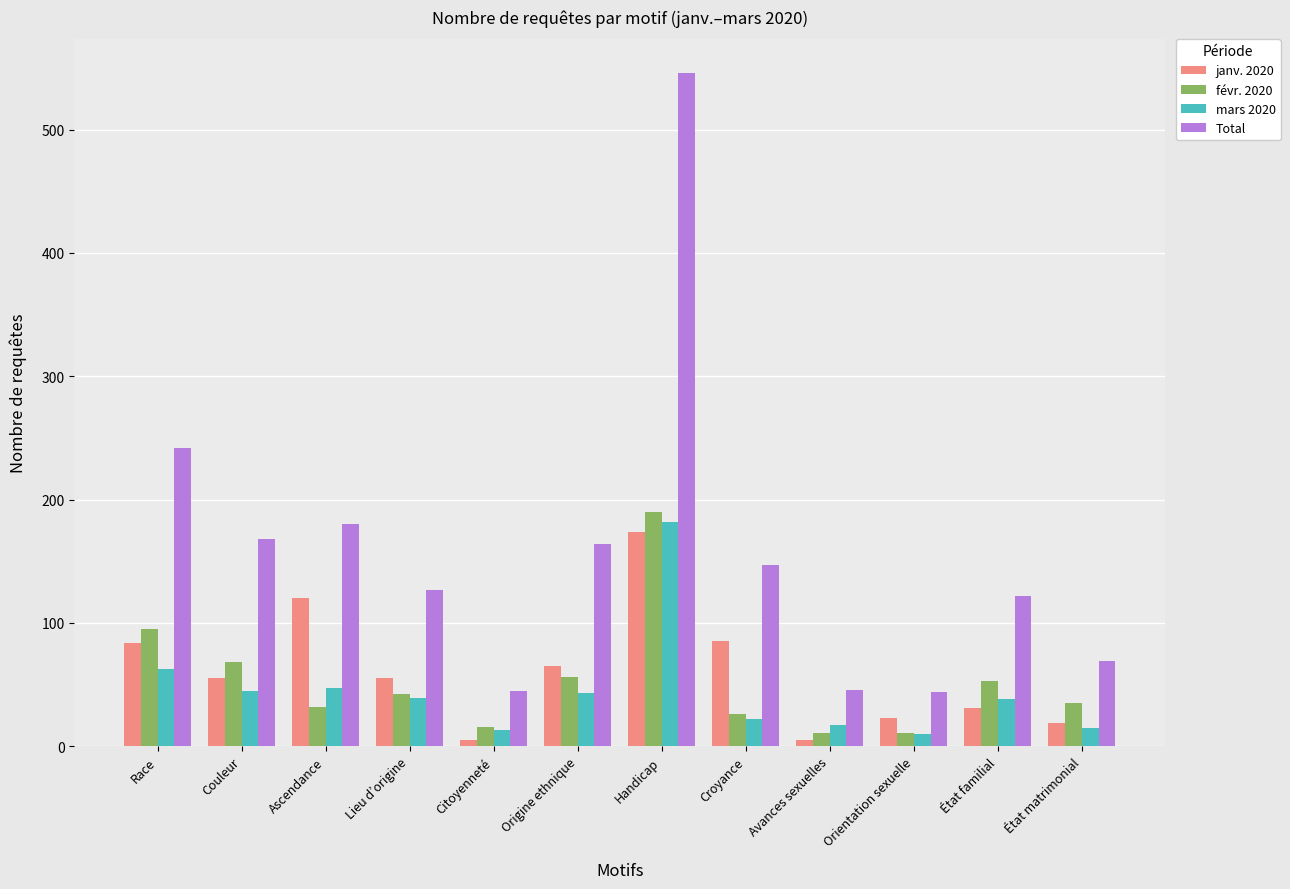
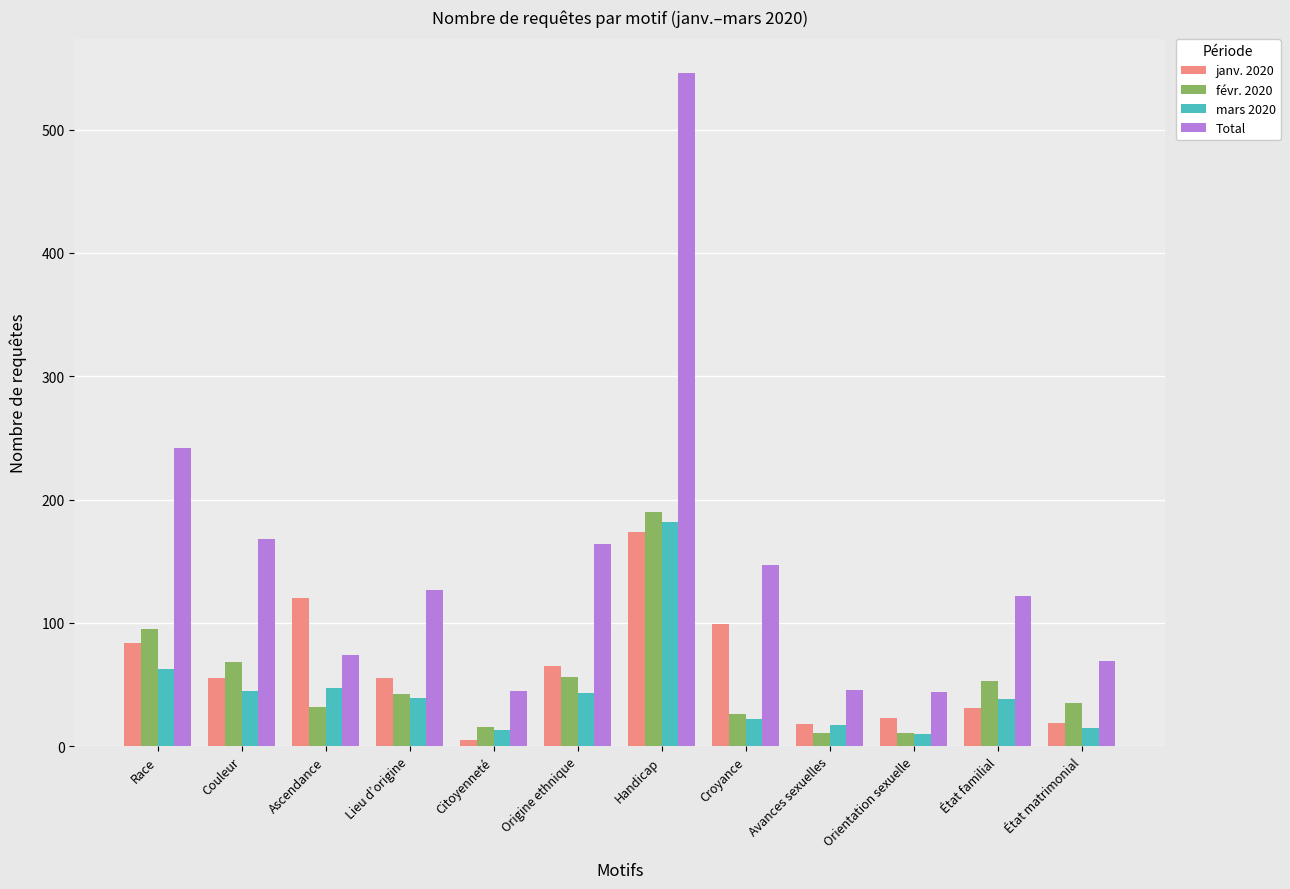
  {
    "janv. 2020": {
      "Race": 84,
      "Couleur": 55,
      "Ascendance": 120,
      "Lieu d’origine": 55,
      "Citoyenneté": 5,
      "Origine ethnique": 65,
      "Handicap": 174,
-     "Croyance": 85,
-     "Avances sexuelles": 5,
+     "Croyance": 99,
+     "Avances sexuelles": 18,
      "Orientation sexuelle": 23,
      "État familial": 31,
      "État matrimonial": 19
    },
    "févr. 2020": {
      "Race": 95,
      "Couleur": 68,
      "Ascendance": 32,
      "Lieu d’origine": 42,
      "Citoyenneté": 16,
      "Origine ethnique": 56,
      "Handicap": 190,
      "Croyance": 26,
      "Avances sexuelles": 11,
      "Orientation sexuelle": 11,
      "État familial": 53,
      "État matrimonial": 35
    },
    "mars 2020": {
      "Race": 63,
      "Couleur": 45,
      "Ascendance": 47,
      "Lieu d’origine": 39,
      "Citoyenneté": 13,
      "Origine ethnique": 43,
      "Handicap": 182,
      "Croyance": 22,
      "Avances sexuelles": 17,
      "Orientation sexuelle": 10,
      "État familial": 38,
      "État matrimonial": 15
    },
    "Total": {
      "Race": 242,
      "Couleur": 168,
-     "Ascendance": 180,
+     "Ascendance": 74,
      "Lieu d’origine": 127,
      "Citoyenneté": 45,
      "Origine ethnique": 164,
      "Handicap": 546,
      "Croyance": 147,
      "Avances sexuelles": 46,
      "Orientation sexuelle": 44,
      "État familial": 122,
      "État matrimonial": 69
    }
  }
